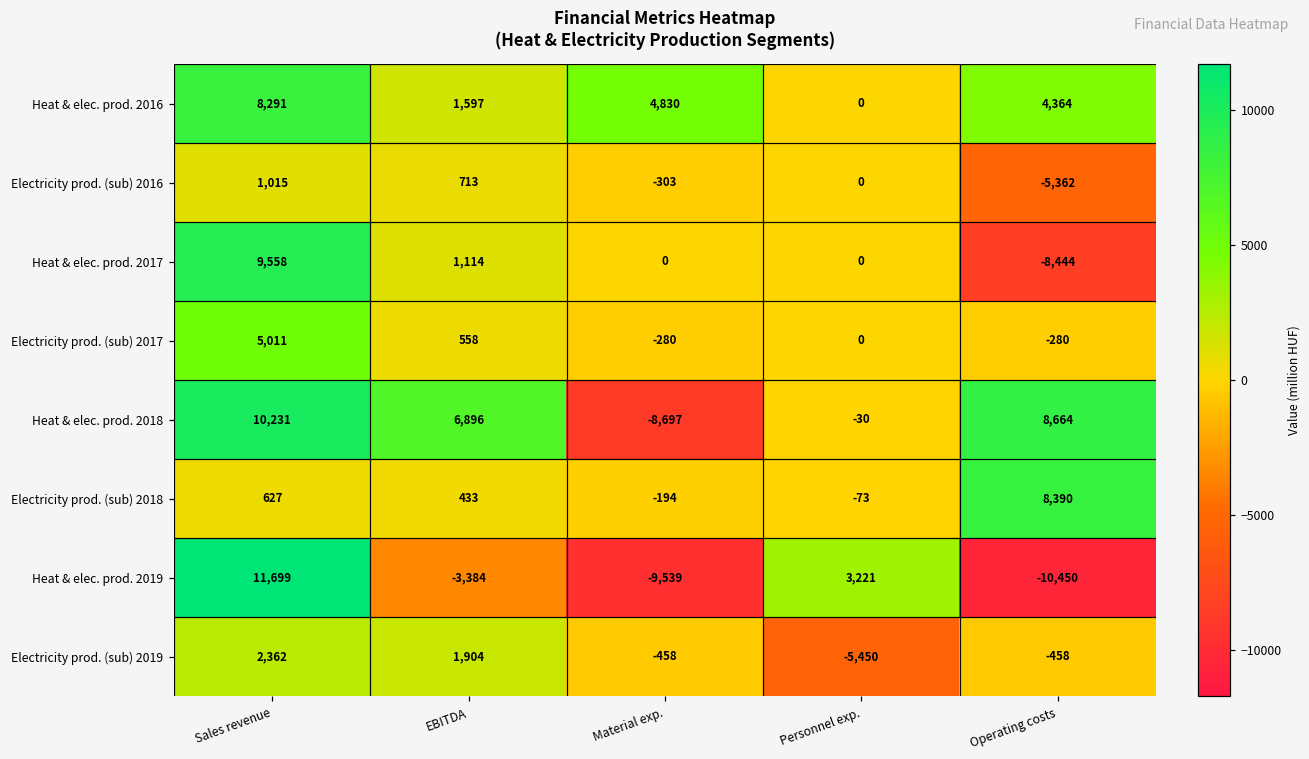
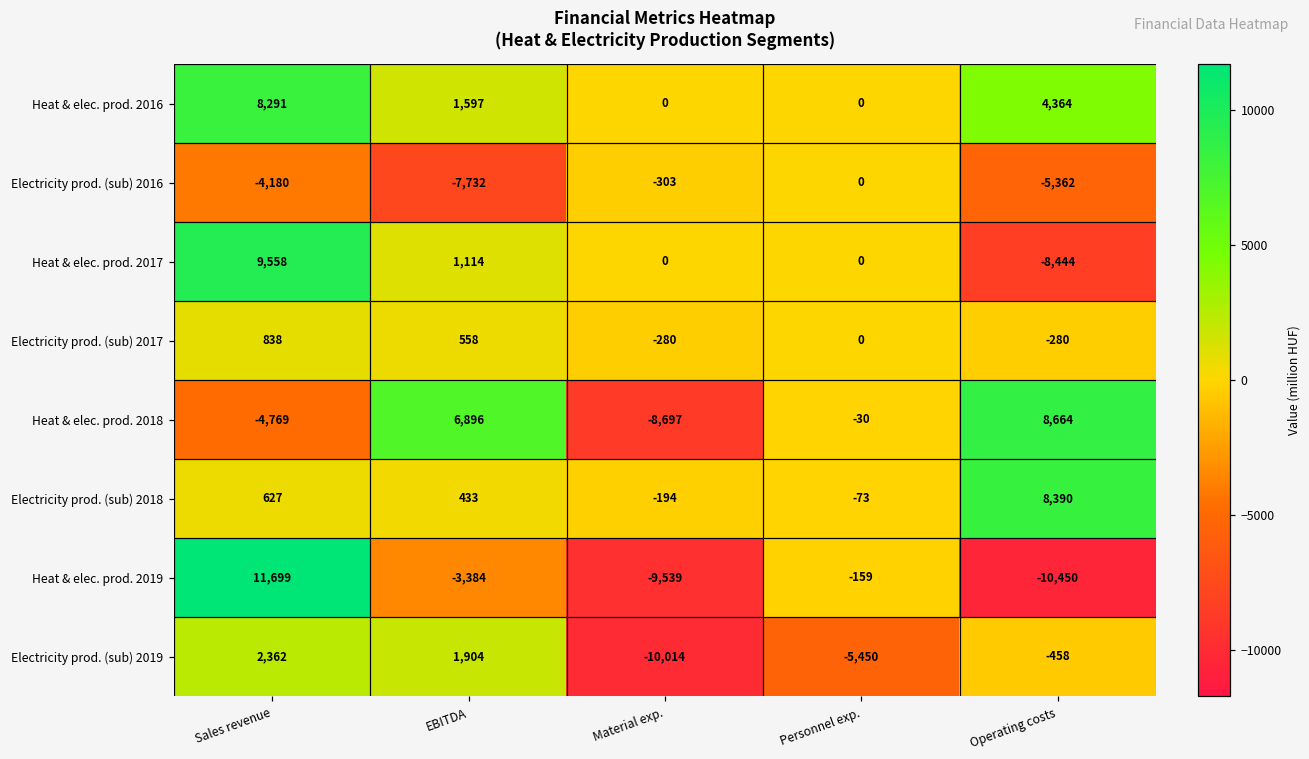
  {
    "Heat & elec. prod. 2016": {
      "Sales revenue": "8,291",
      "EBITDA": "1,597",
-     "Material exp.": "4,830",
+     "Material exp.": "0",
      "Personnel exp.": "0",
      "Operating costs": "4,364"
    },
    "Electricity prod. (sub) 2016": {
-     "Sales revenue": "1,015",
-     "EBITDA": "713",
+     "Sales revenue": "-4,180",
+     "EBITDA": "-7,732",
      "Material exp.": "-303",
      "Personnel exp.": "0",
      "Operating costs": "-5,362"
    },
    "Heat & elec. prod. 2017": {
      "Sales revenue": "9,558",
      "EBITDA": "1,114",
      "Material exp.": "0",
      "Personnel exp.": "0",
      "Operating costs": "-8,444"
    },
    "Electricity prod. (sub) 2017": {
-     "Sales revenue": "5,011",
+     "Sales revenue": "838",
      "EBITDA": "558",
      "Material exp.": "-280",
      "Personnel exp.": "0",
      "Operating costs": "-280"
    },
    "Heat & elec. prod. 2018": {
-     "Sales revenue": "10,231",
+     "Sales revenue": "-4,769",
      "EBITDA": "6,896",
      "Material exp.": "-8,697",
      "Personnel exp.": "-30",
      "Operating costs": "8,664"
    },
    "Electricity prod. (sub) 2018": {
      "Sales revenue": "627",
      "EBITDA": "433",
      "Material exp.": "-194",
      "Personnel exp.": "-73",
      "Operating costs": "8,390"
    },
    "Heat & elec. prod. 2019": {
      "Sales revenue": "11,699",
      "EBITDA": "-3,384",
      "Material exp.": "-9,539",
-     "Personnel exp.": "3,221",
+     "Personnel exp.": "-159",
      "Operating costs": "-10,450"
    },
    "Electricity prod. (sub) 2019": {
      "Sales revenue": "2,362",
      "EBITDA": "1,904",
-     "Material exp.": "-458",
+     "Material exp.": "-10,014",
      "Personnel exp.": "-5,450",
      "Operating costs": "-458"
    }
  }
